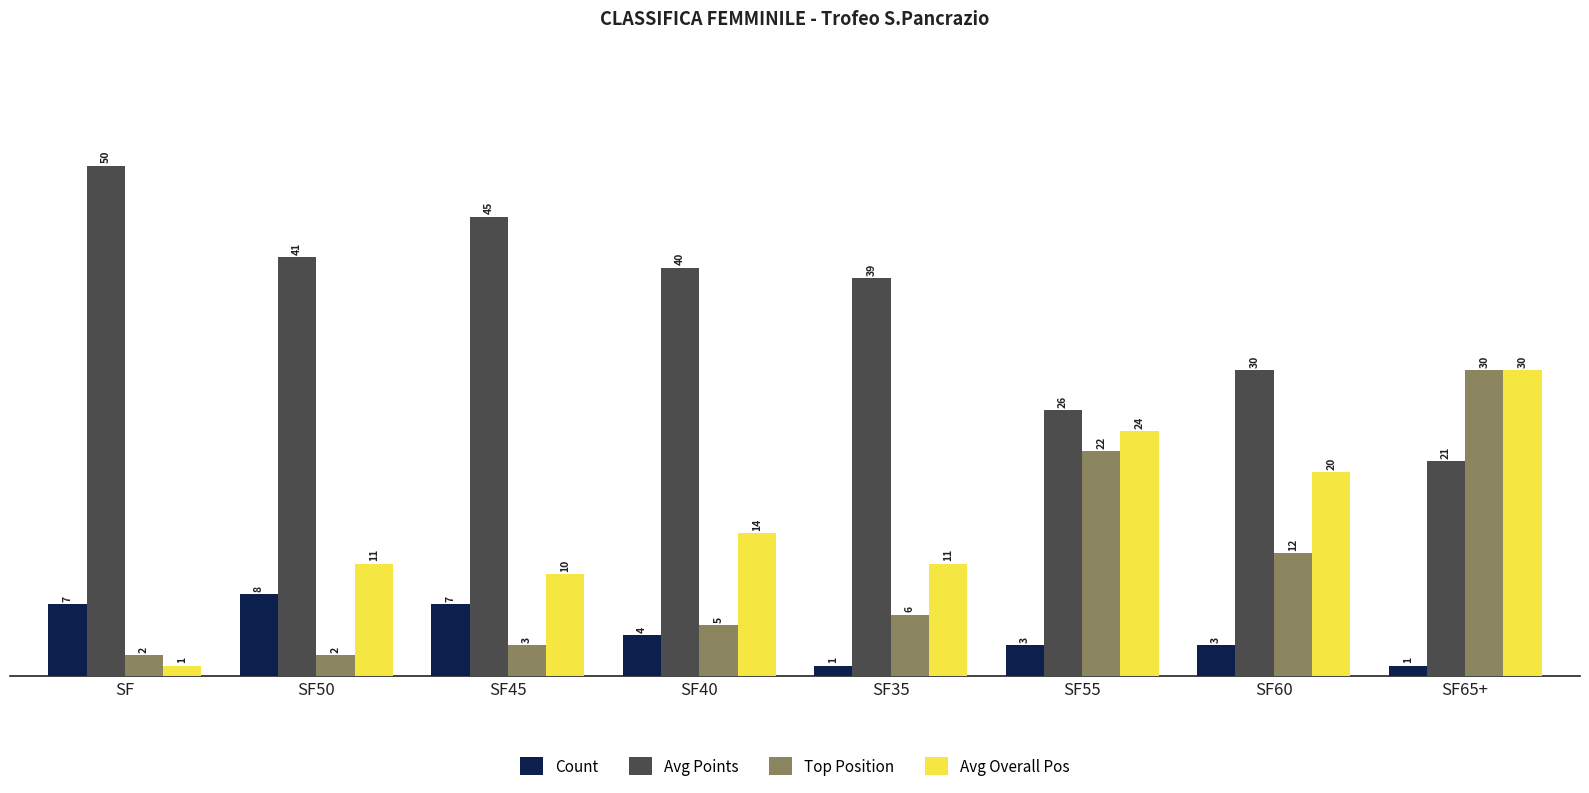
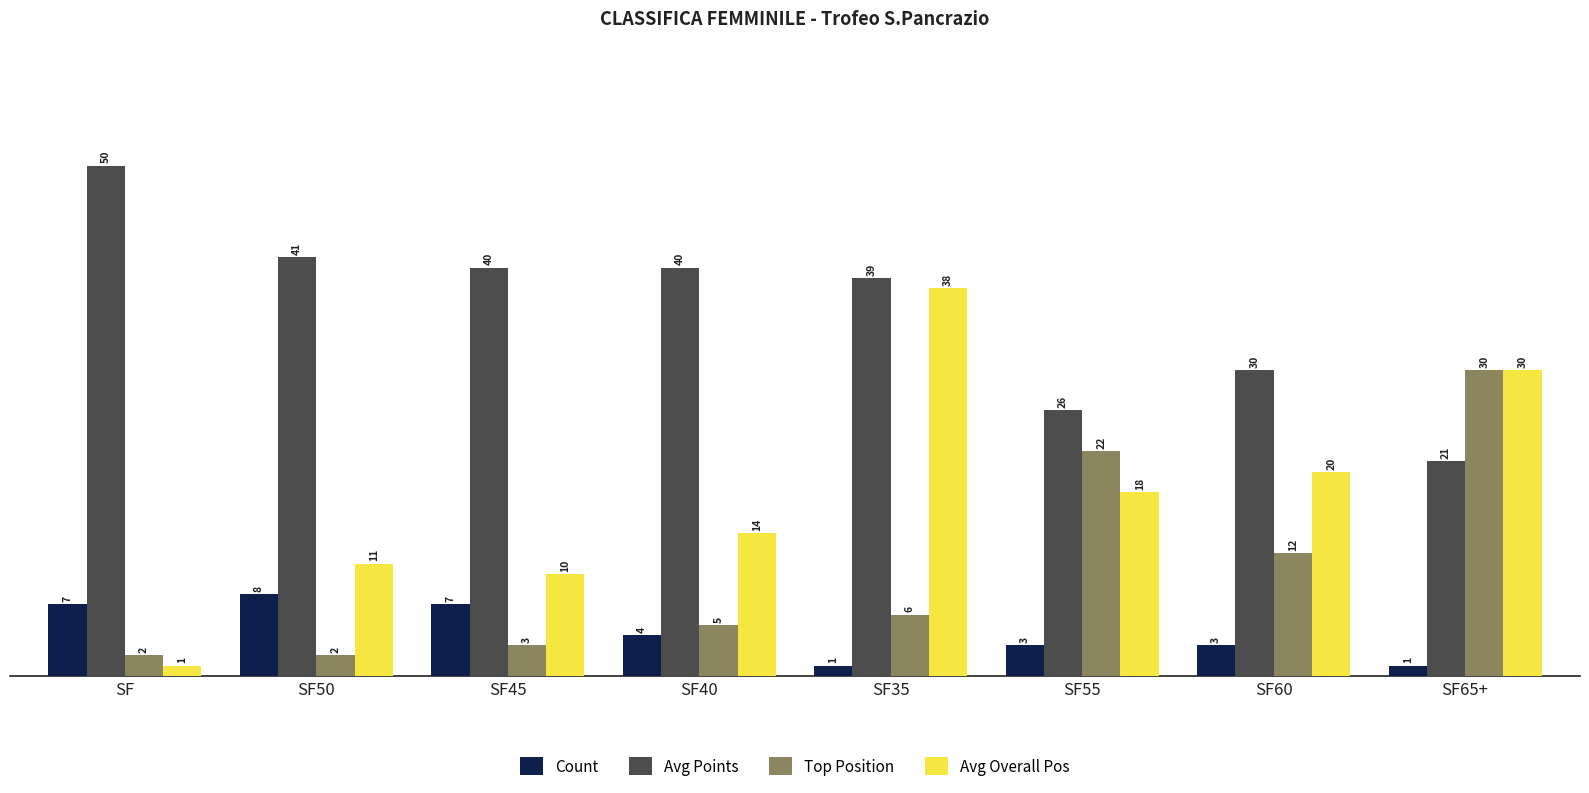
  {
    "Count": {
      "SF": 7,
      "SF50": 8,
      "SF45": 7,
      "SF40": 4,
      "SF35": 1,
      "SF55": 3,
      "SF60": 3,
      "SF65+": 1
    },
    "Avg Points": {
      "SF": 50,
      "SF50": 41,
-     "SF45": 45,
+     "SF45": 40,
      "SF40": 40,
      "SF35": 39,
      "SF55": 26,
      "SF60": 30,
      "SF65+": 21
    },
    "Top Position": {
      "SF": 2,
      "SF50": 2,
      "SF45": 3,
      "SF40": 5,
      "SF35": 6,
      "SF55": 22,
      "SF60": 12,
      "SF65+": 30
    },
    "Avg Overall Pos": {
      "SF": 1,
      "SF50": 11,
      "SF45": 10,
      "SF40": 14,
-     "SF35": 11,
-     "SF55": 24,
+     "SF35": 38,
+     "SF55": 18,
      "SF60": 20,
      "SF65+": 30
    }
  }
